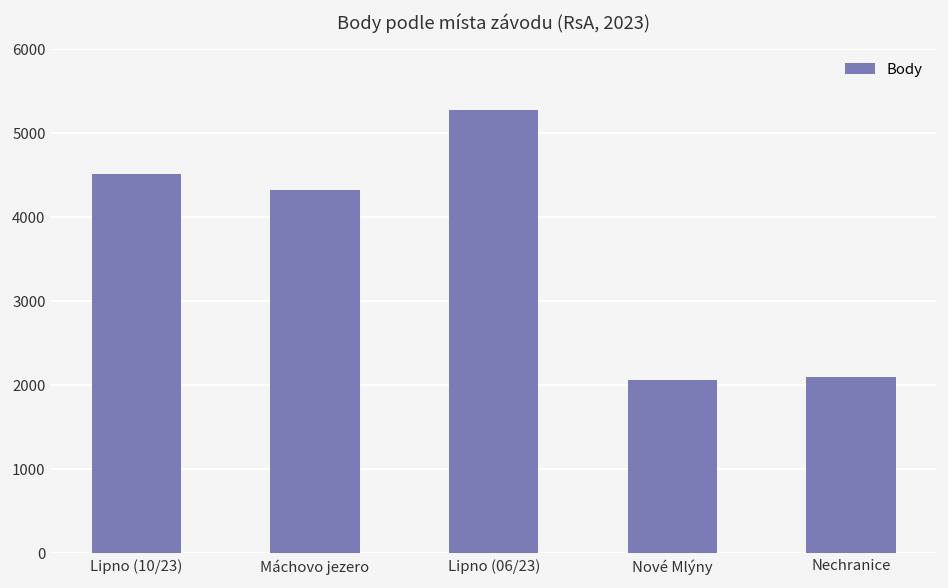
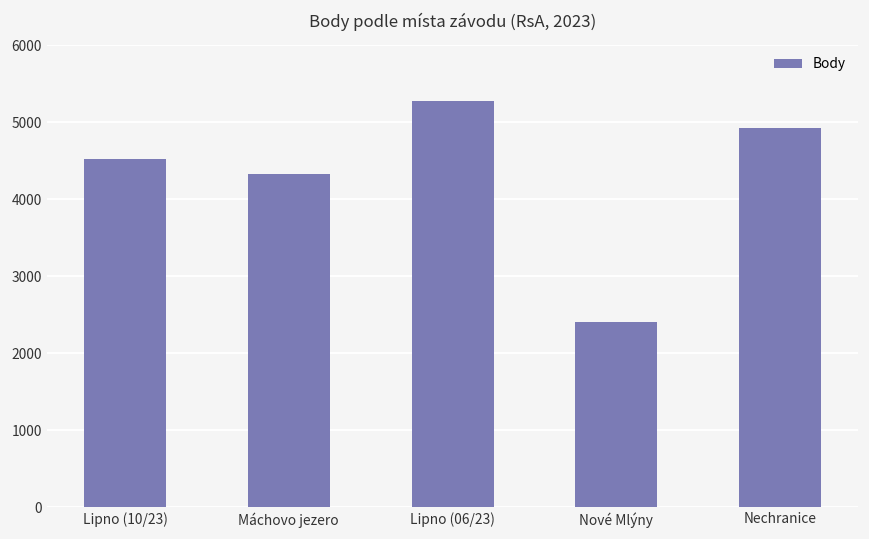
  {
    "Lipno (10/23)": 4500,
    "Máchovo jezero": 4300,
    "Lipno (06/23)": 5300,
-   "Nové Mlýny": 2100,
-   "Nechranice": 2100
+   "Nové Mlýny": 2400,
+   "Nechranice": 4900
  }
